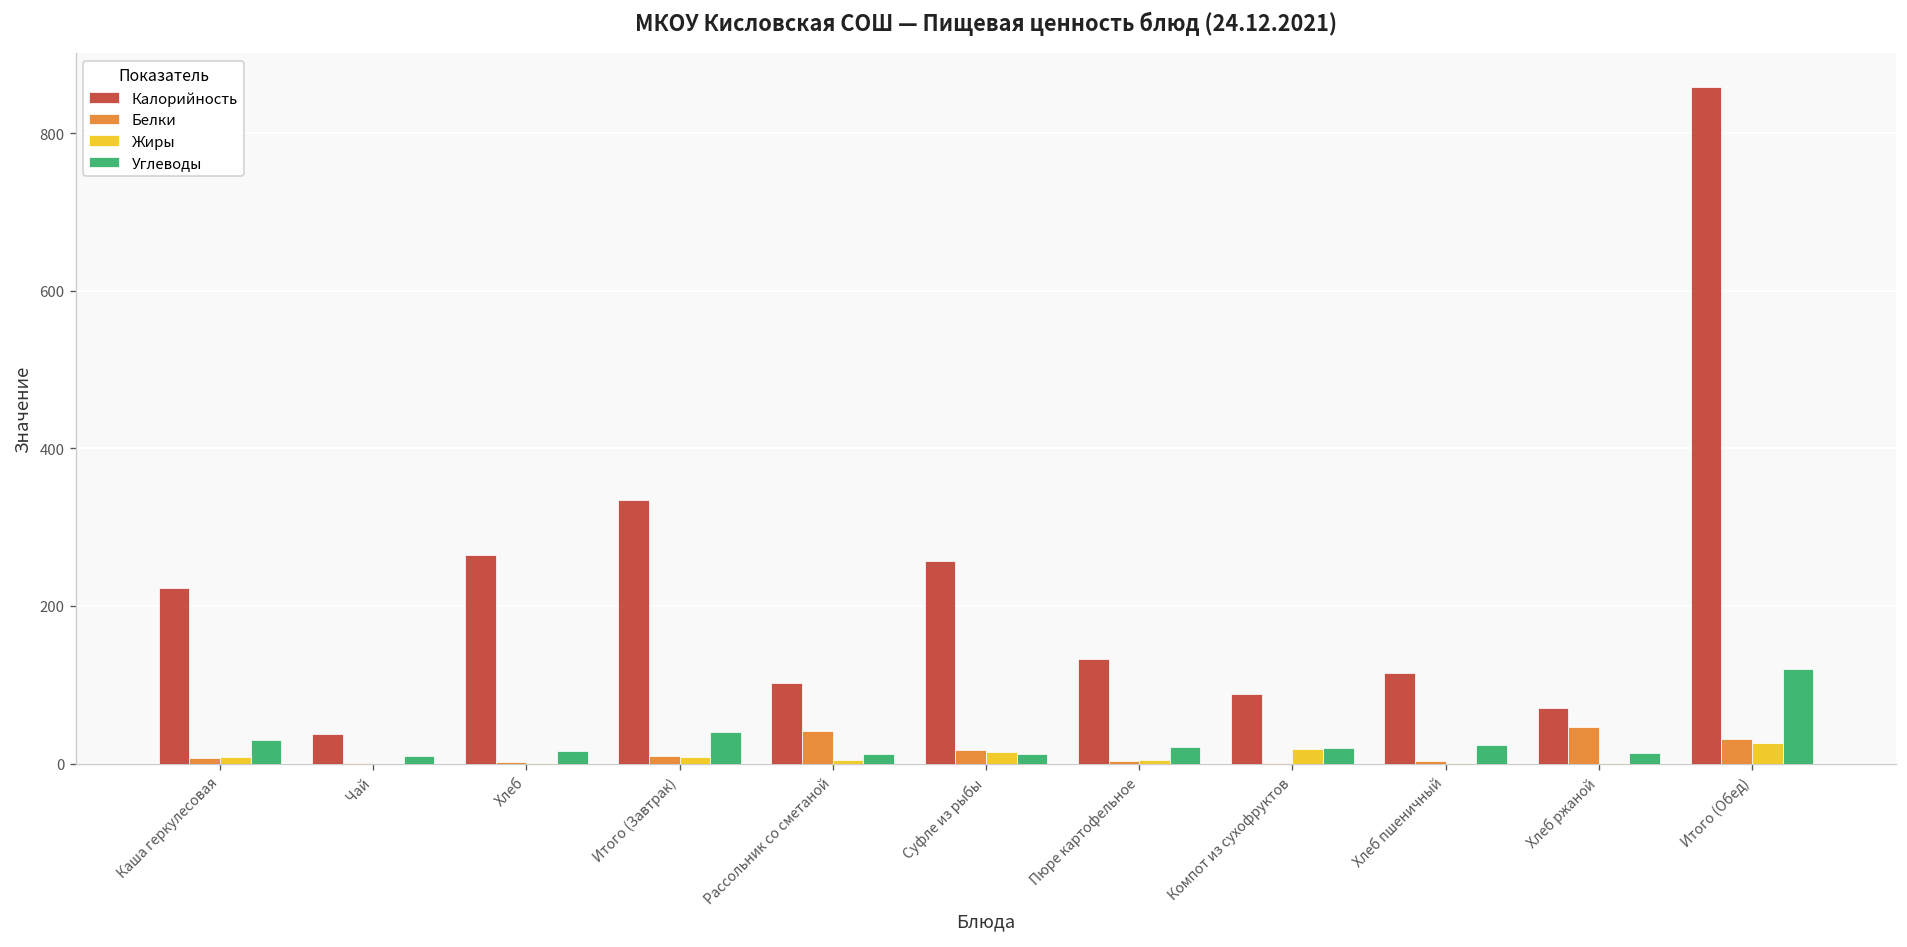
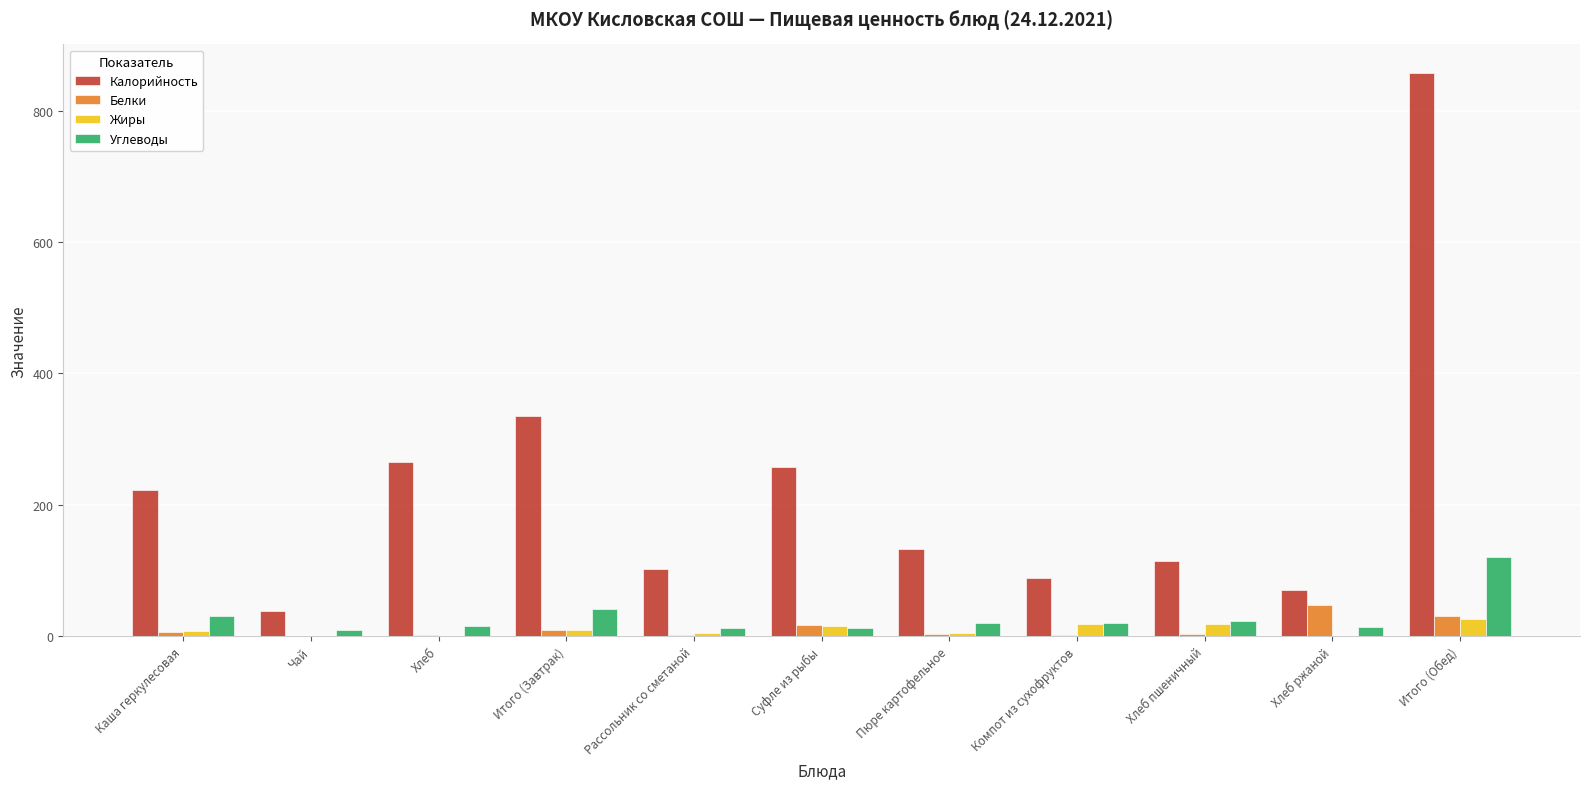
  {
    "Калорийность": {
      "Каша геркулесовая": 220,
      "Чай": 40,
      "Хлеб": 260,
      "Итого (Завтрак)": 330,
      "Рассольник со сметаной": 100,
      "Суфле из рыбы": 260,
      "Пюре картофельное": 130,
      "Компот из сухофруктов": 90,
      "Хлеб пшеничный": 110,
      "Хлеб ржаной": 70,
      "Итого (Обед)": 860
    },
    "Белки": {
      "Каша геркулесовая": 10,
      "Итого (Завтрак)": 10,
-     "Рассольник со сметаной": 40,
+     "Рассольник со сметаной": 0,
      "Суфле из рыбы": 20,
      "Хлеб ржаной": 50,
      "Итого (Обед)": 30
    },
    "Жиры": {
      "Каша геркулесовая": 10,
      "Чай": 0,
      "Итого (Завтрак)": 10,
      "Рассольник со сметаной": 0,
      "Суфле из рыбы": 20,
      "Пюре картофельное": 0,
      "Компот из сухофруктов": 20,
-     "Хлеб пшеничный": 0,
+     "Хлеб пшеничный": 20,
      "Итого (Обед)": 30
    },
    "Углеводы": {
      "Каша геркулесовая": 30,
      "Чай": 10,
      "Хлеб": 20,
      "Итого (Завтрак)": 40,
      "Рассольник со сметаной": 10,
      "Суфле из рыбы": 10,
      "Пюре картофельное": 20,
      "Компот из сухофруктов": 20,
      "Хлеб пшеничный": 20,
      "Хлеб ржаной": 10,
      "Итого (Обед)": 120
    }
  }
